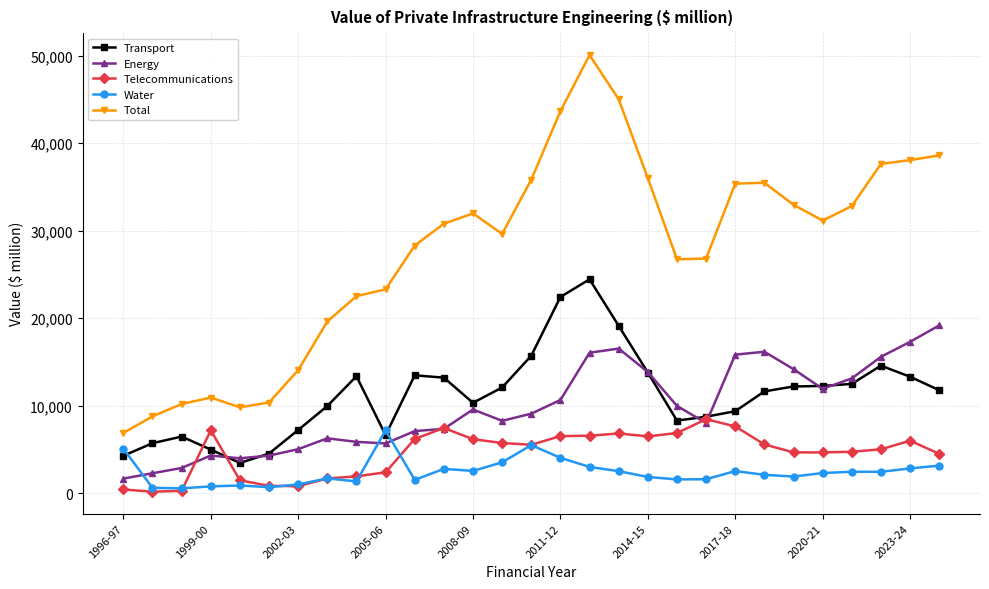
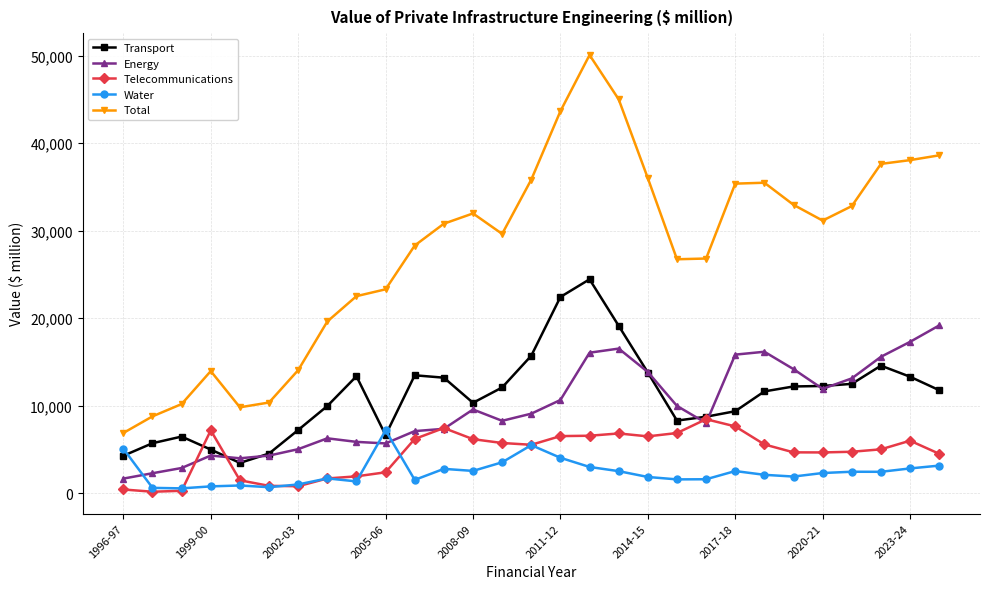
  {
    "Transport": {
      "1996-97": "4,000",
      "1999-00": "5,000",
      "2002-03": "7,000",
      "2005-06": "7,000",
      "2008-09": "10,000",
      "2011-12": "22,000",
      "2017-18": "9,000",
      "2020-21": "12,000",
      "2023-24": "13,000"
    },
    "Energy": {
      "1996-97": "2,000",
      "1999-00": "4,000",
      "2002-03": "5,000",
      "2005-06": "6,000",
      "2008-09": "10,000",
      "2011-12": "11,000",
      "2017-18": "16,000",
      "2020-21": "12,000",
      "2023-24": "17,000"
    },
    "Telecommunications": {
      "1996-97": "0",
      "1999-00": "7,000",
      "2005-06": "2,000",
      "2008-09": "6,000",
      "2011-12": "7,000",
      "2014-15": "6,000",
      "2017-18": "8,000",
      "2020-21": "5,000",
      "2023-24": "6,000"
    },
    "Water": {
      "1996-97": "5,000",
      "1999-00": "1,000",
      "2005-06": "7,000",
      "2008-09": "3,000",
      "2011-12": "4,000",
      "2014-15": "2,000",
      "2017-18": "3,000",
      "2020-21": "2,000",
      "2023-24": "3,000"
    },
    "Total": {
      "1996-97": "7,000",
-     "1999-00": "11,000",
+     "1999-00": "14,000",
      "2002-03": "14,000",
      "2005-06": "23,000",
      "2008-09": "32,000",
      "2011-12": "44,000",
      "2014-15": "36,000",
      "2017-18": "35,000",
      "2020-21": "31,000",
      "2023-24": "38,000"
    }
  }
